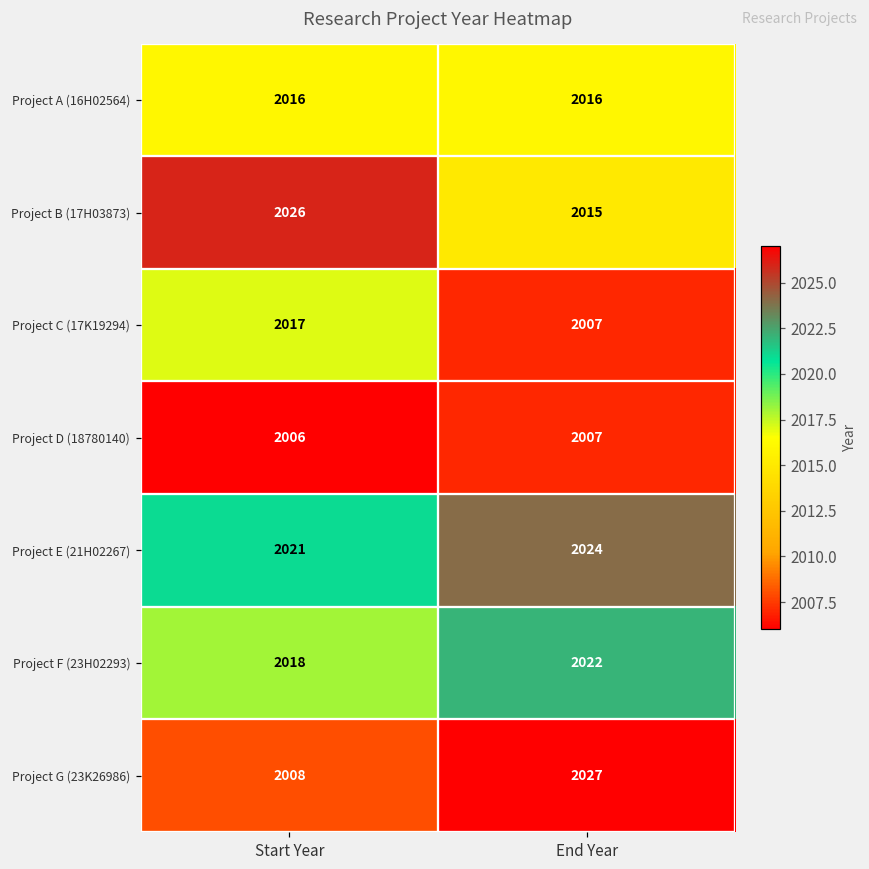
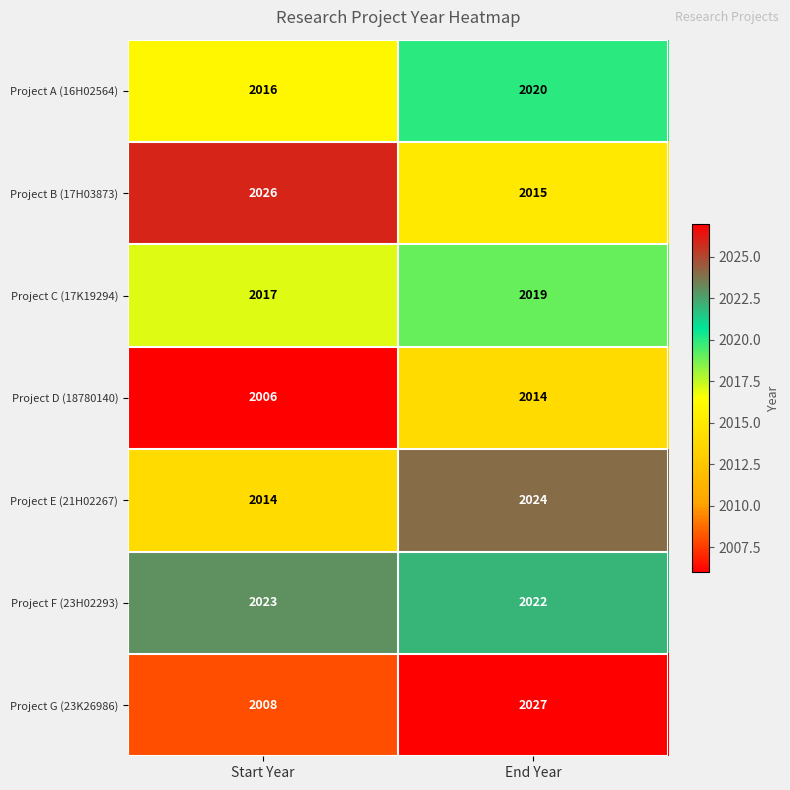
  {
    "Project A (16H02564)": {
      "Start Year": 2016,
-     "End Year": 2016
+     "End Year": 2020
    },
    "Project B (17H03873)": {
      "Start Year": 2026,
      "End Year": 2015
    },
    "Project C (17K19294)": {
      "Start Year": 2017,
-     "End Year": 2007
+     "End Year": 2019
    },
    "Project D (18780140)": {
      "Start Year": 2006,
-     "End Year": 2007
+     "End Year": 2014
    },
    "Project E (21H02267)": {
-     "Start Year": 2021,
+     "Start Year": 2014,
      "End Year": 2024
    },
    "Project F (23H02293)": {
-     "Start Year": 2018,
+     "Start Year": 2023,
      "End Year": 2022
    },
    "Project G (23K26986)": {
      "Start Year": 2008,
      "End Year": 2027
    }
  }
